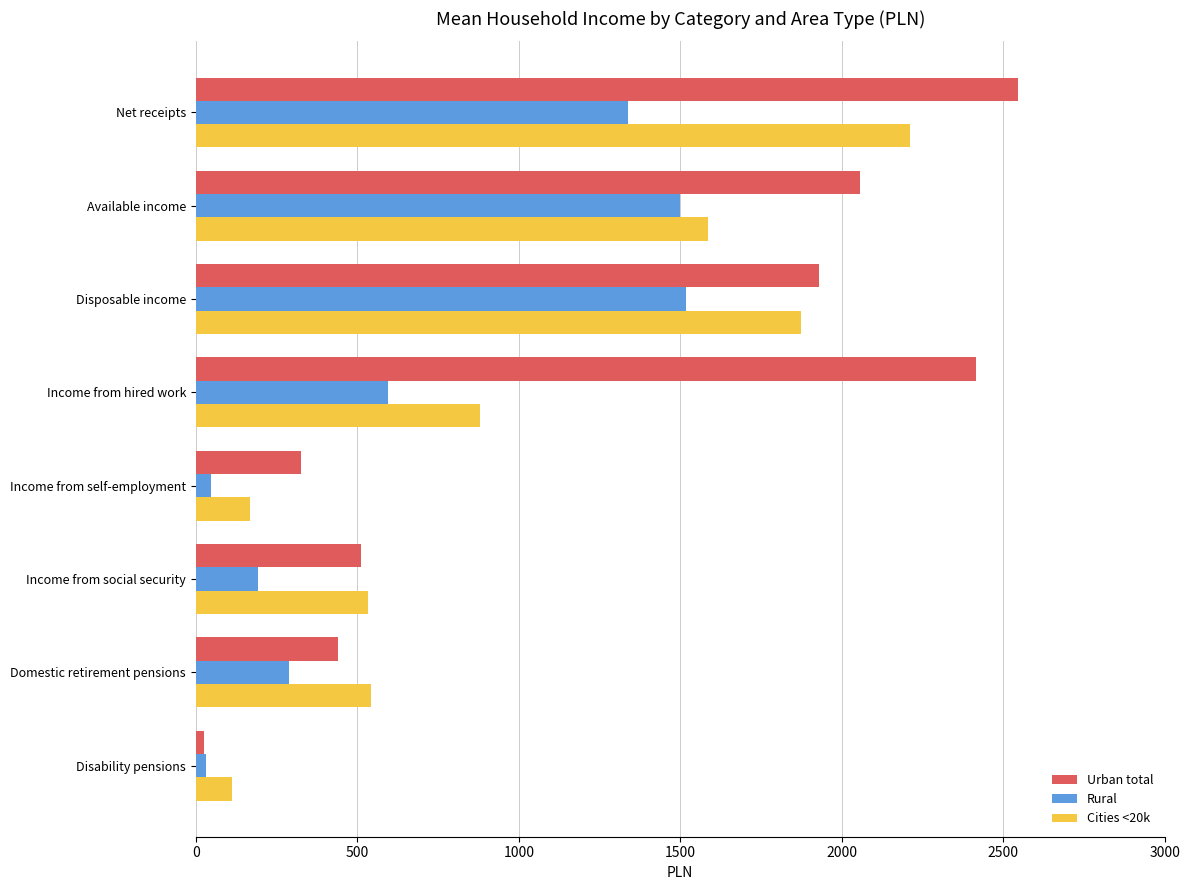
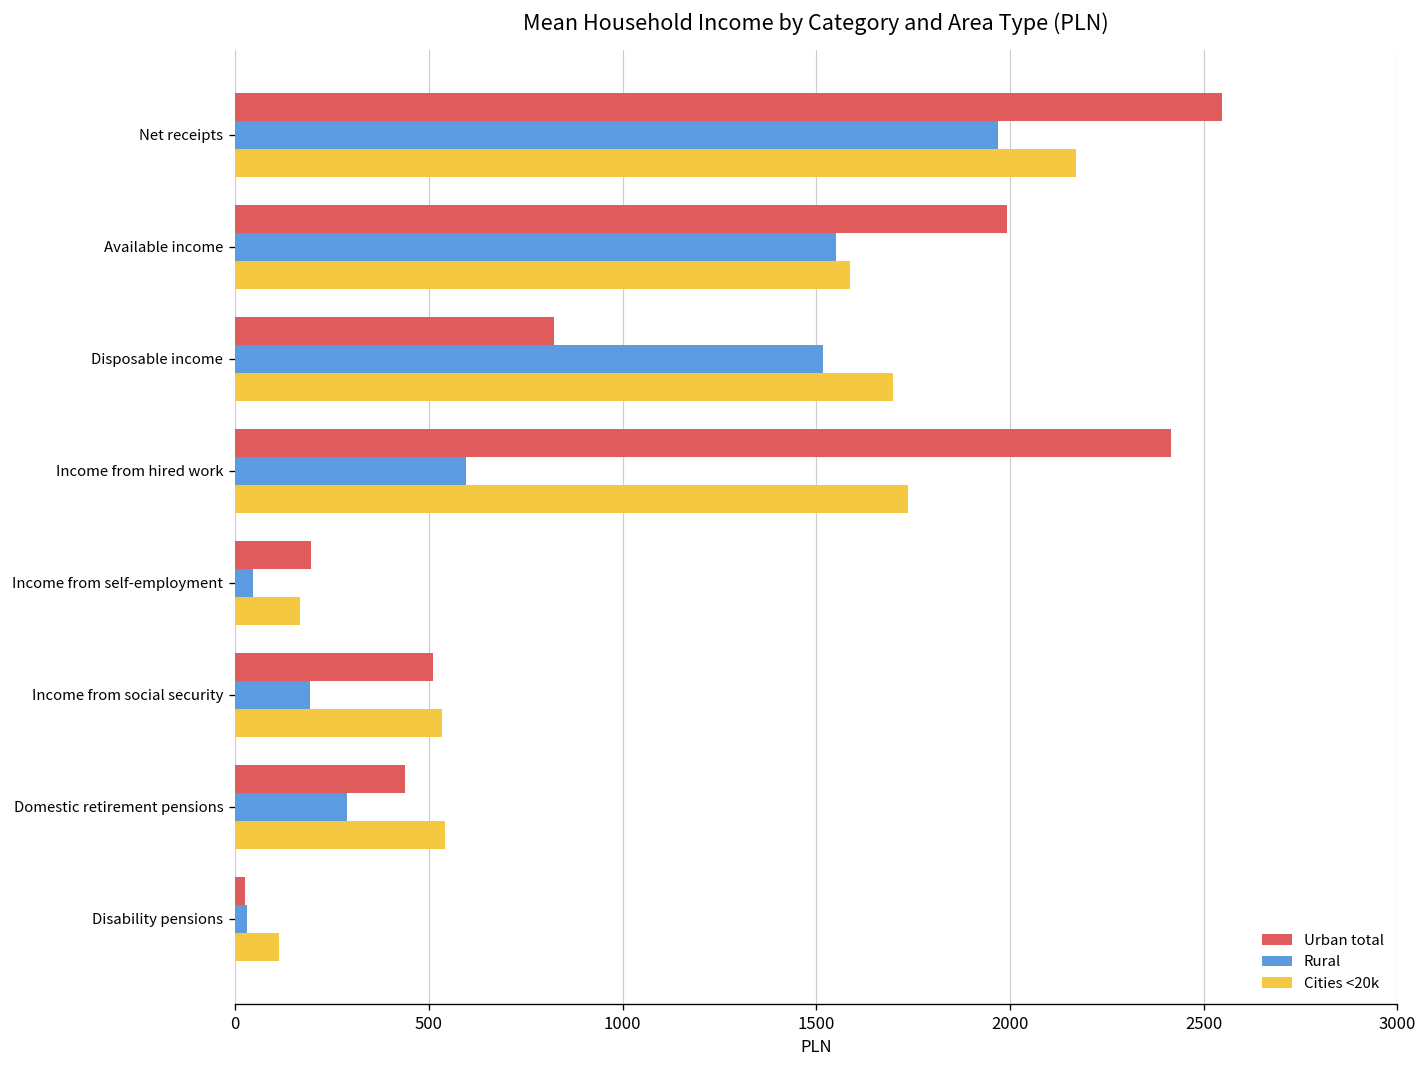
  {
    "Urban total": {
      "Net receipts": 2550,
-     "Available income": 2060,
-     "Disposable income": 1930,
+     "Available income": 1990,
+     "Disposable income": 820,
      "Income from hired work": 2420,
-     "Income from self-employment": 320,
+     "Income from self-employment": 200,
      "Income from social security": 510,
      "Domestic retirement pensions": 440,
      "Disability pensions": 30
    },
    "Rural": {
-     "Net receipts": 1340,
-     "Available income": 1500,
+     "Net receipts": 1970,
+     "Available income": 1550,
      "Disposable income": 1520,
      "Income from hired work": 600,
      "Income from self-employment": 50,
      "Income from social security": 190,
      "Domestic retirement pensions": 290,
      "Disability pensions": 30
    },
    "Cities <20k": {
-     "Net receipts": 2210,
+     "Net receipts": 2170,
      "Available income": 1590,
-     "Disposable income": 1870,
-     "Income from hired work": 880,
+     "Disposable income": 1700,
+     "Income from hired work": 1740,
      "Income from self-employment": 170,
      "Income from social security": 530,
      "Domestic retirement pensions": 540,
      "Disability pensions": 110
    }
  }
